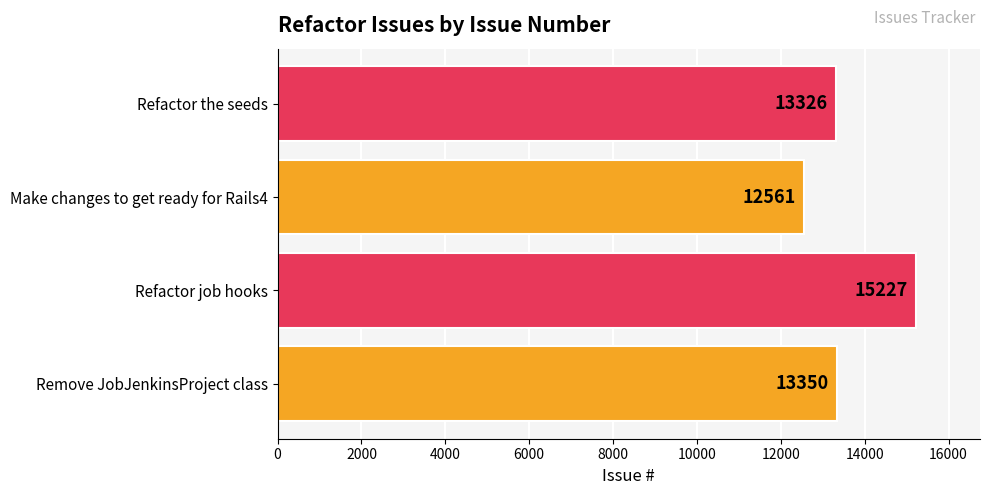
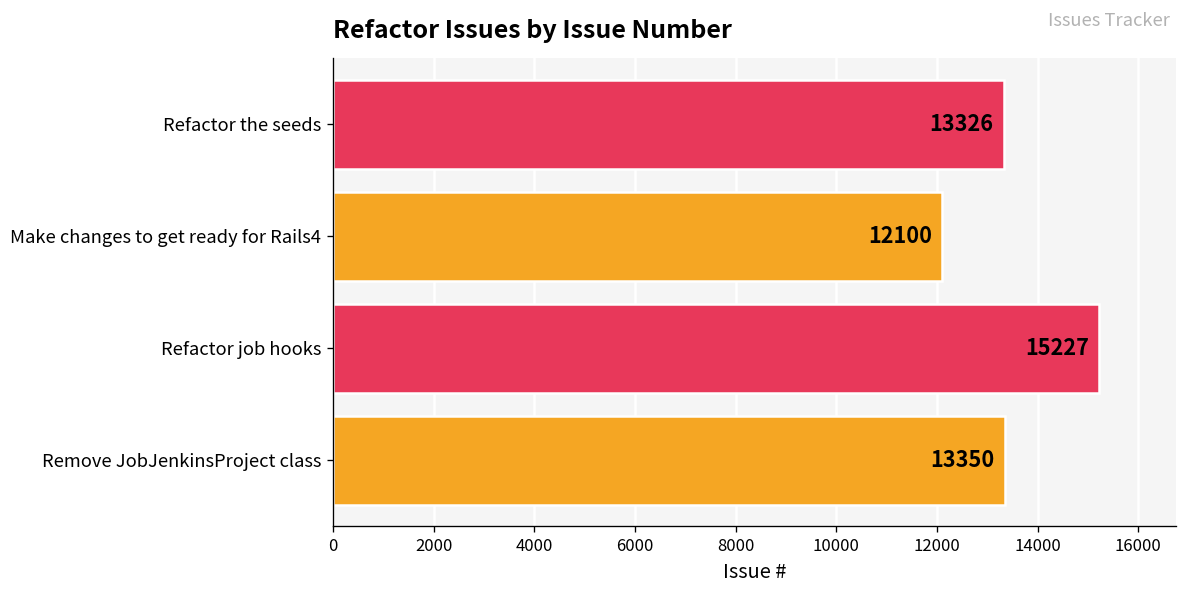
  {
    "Refactor the seeds": 13326,
-   "Make changes to get ready for Rails4": 12561,
+   "Make changes to get ready for Rails4": 12100,
    "Refactor job hooks": 15227,
    "Remove JobJenkinsProject class": 13350
  }
